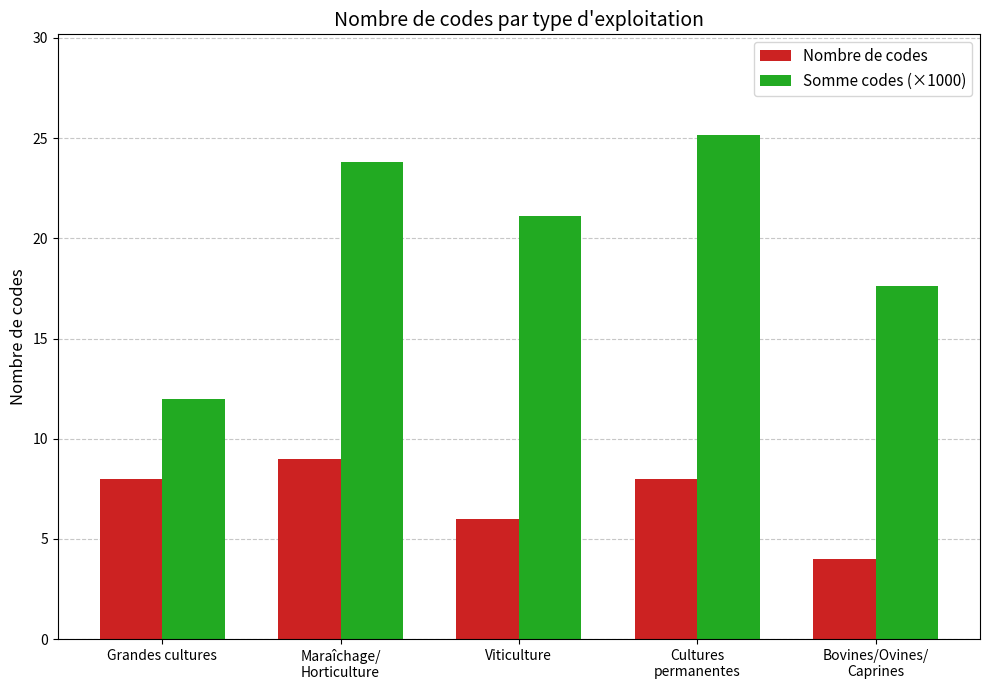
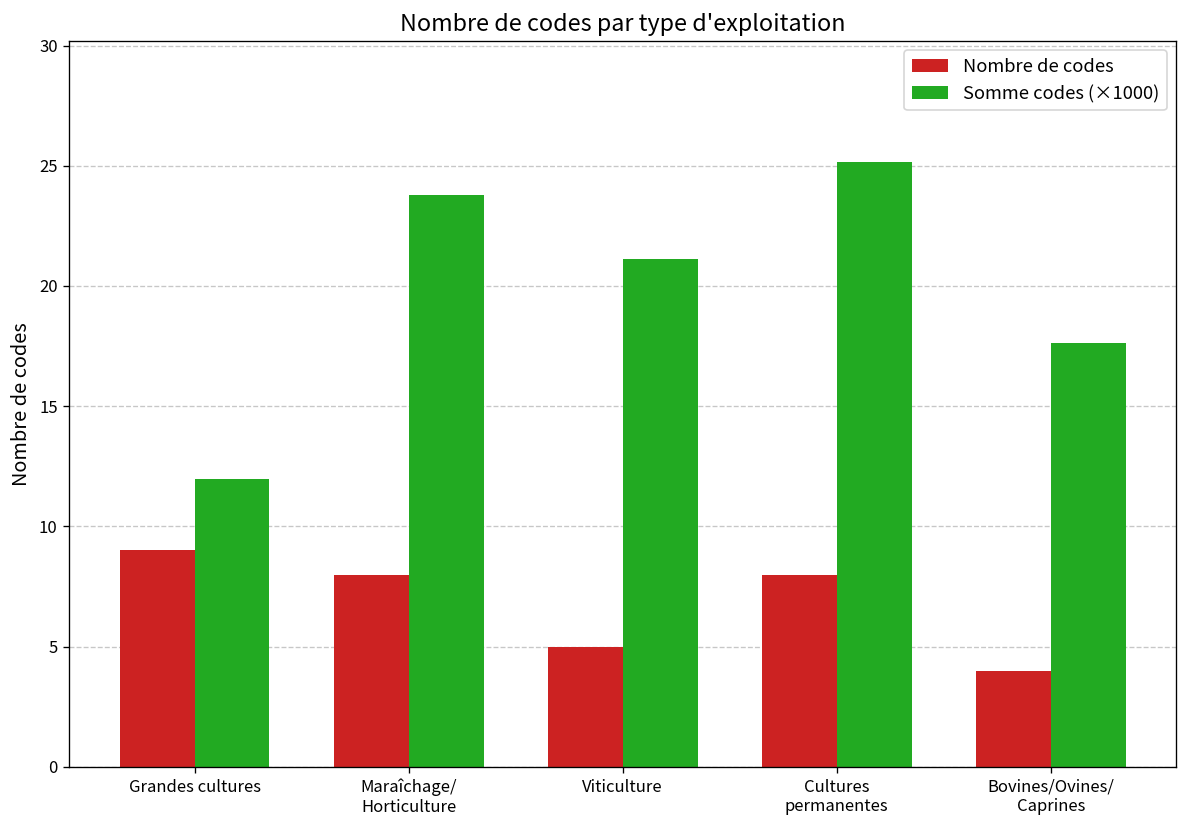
  {
    "Nombre de codes": {
-     "Grandes cultures": 8,
-     "Maraîchage/ Horticulture": 9,
-     "Viticulture": 6,
+     "Grandes cultures": 9,
+     "Maraîchage/ Horticulture": 8,
+     "Viticulture": 5,
      "Cultures permanentes": 8,
      "Bovines/Ovines/ Caprines": 4
    },
    "Somme codes (×1000)": {
      "Grandes cultures": 12,
      "Maraîchage/ Horticulture": 23.8,
      "Viticulture": 21.1,
      "Cultures permanentes": 25.2,
      "Bovines/Ovines/ Caprines": 17.6
    }
  }
